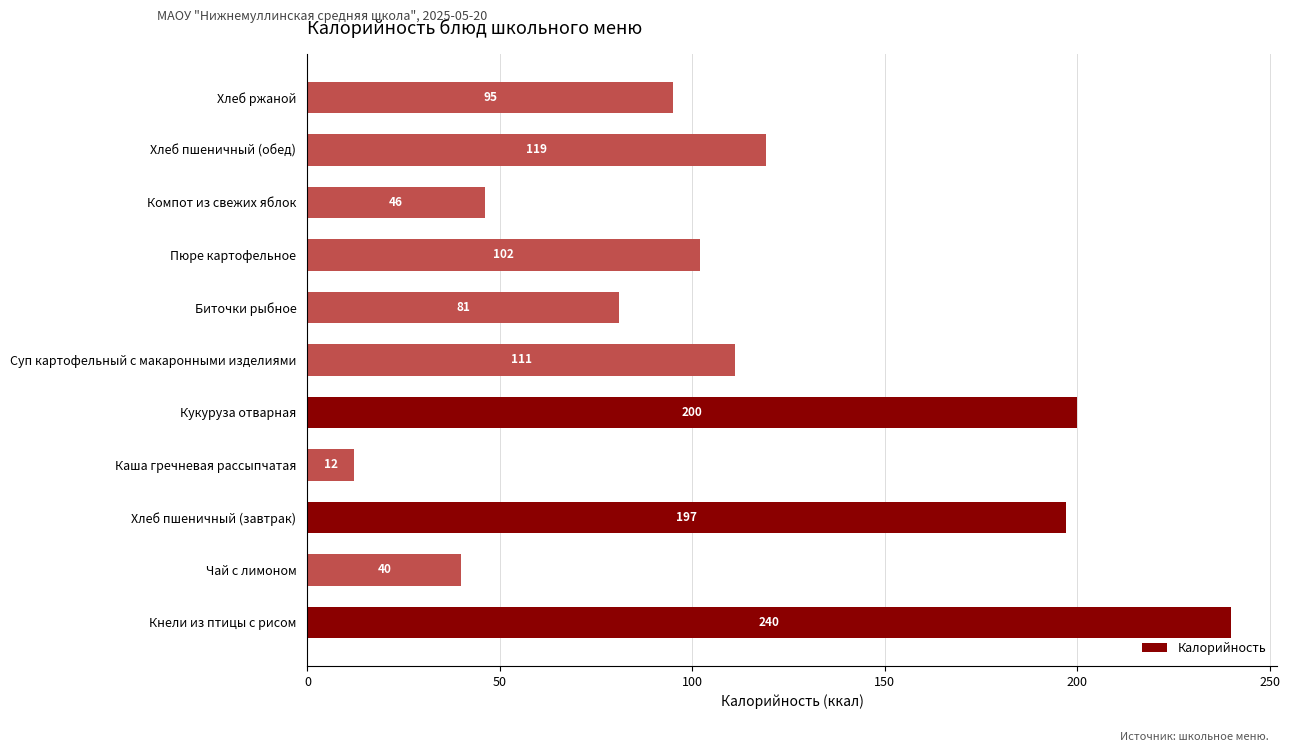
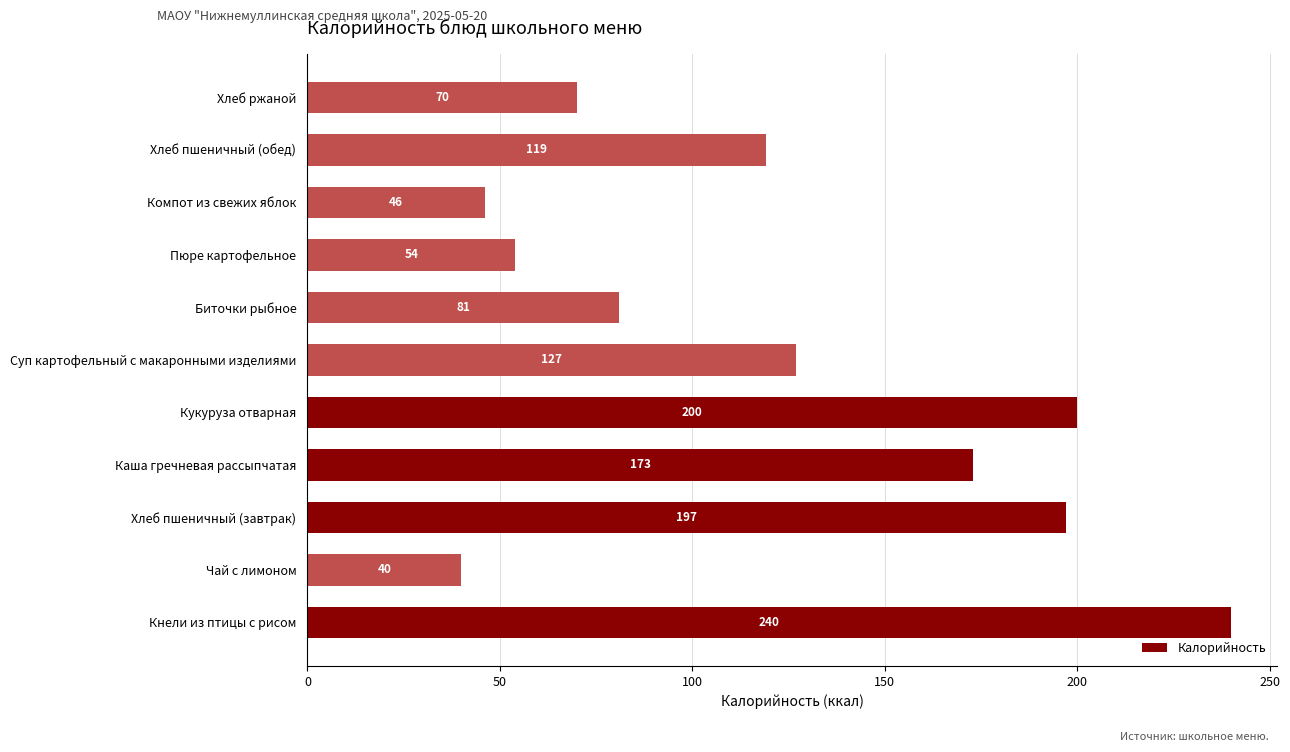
  {
-   "Хлеб ржаной": 95,
+   "Хлеб ржаной": 70,
    "Хлеб пшеничный (обед)": 119,
    "Компот из свежих яблок": 46,
-   "Пюре картофельное": 102,
+   "Пюре картофельное": 54,
    "Биточки рыбное": 81,
-   "Суп картофельный с макаронными изделиями": 111,
+   "Суп картофельный с макаронными изделиями": 127,
    "Кукуруза отварная": 200,
-   "Каша гречневая рассыпчатая": 12,
+   "Каша гречневая рассыпчатая": 173,
    "Хлеб пшеничный (завтрак)": 197,
    "Чай с лимоном": 40,
    "Кнели из птицы с рисом": 240
  }
